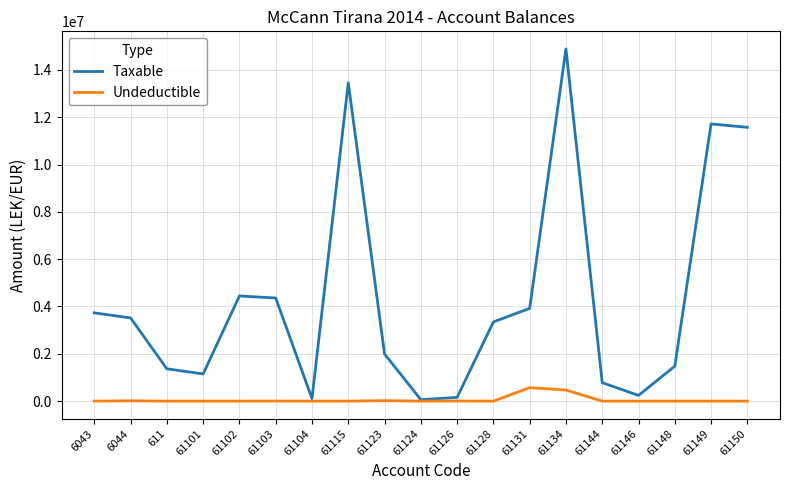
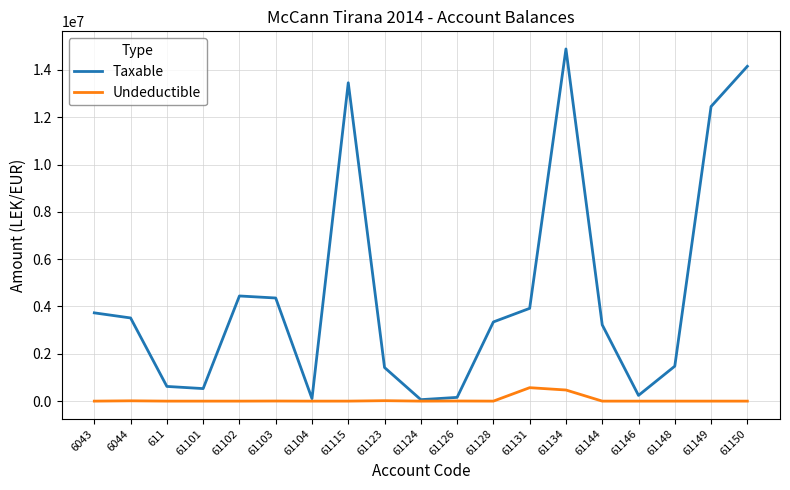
  {
    "Taxable": {
      "6043": 3700000,
      "6044": 3500000,
-     "611": 1400000,
-     "61101": 1100000,
+     "611": 600000,
+     "61101": 500000,
      "61102": 4400000,
      "61103": 4400000,
      "61115": 13500000,
-     "61123": 2000000,
+     "61123": 1400000,
      "61126": 200000,
      "61128": 3300000,
      "61131": 3900000,
      "61134": 14900000,
-     "61144": 800000,
+     "61144": 3200000,
      "61146": 200000,
      "61148": 1500000,
-     "61149": 11700000,
-     "61150": 11600000
+     "61149": 12500000,
+     "61150": 14200000
    },
    "Undeductible": {
      "6043": 0,
      "6044": 0,
      "611": 0,
      "61101": 0,
      "61102": 0,
      "61103": 0,
      "61115": 0,
      "61123": 0,
      "61126": 0,
      "61128": 0,
      "61131": 600000,
      "61134": 500000,
      "61144": 0,
      "61146": 0,
      "61148": 0,
      "61149": 0,
      "61150": 0
    }
  }
